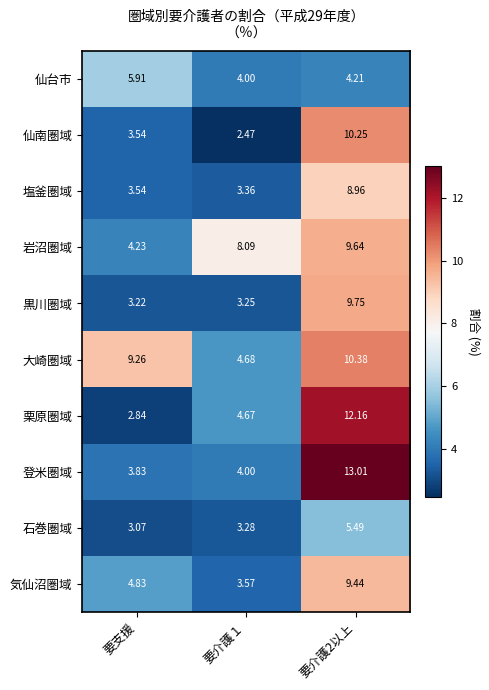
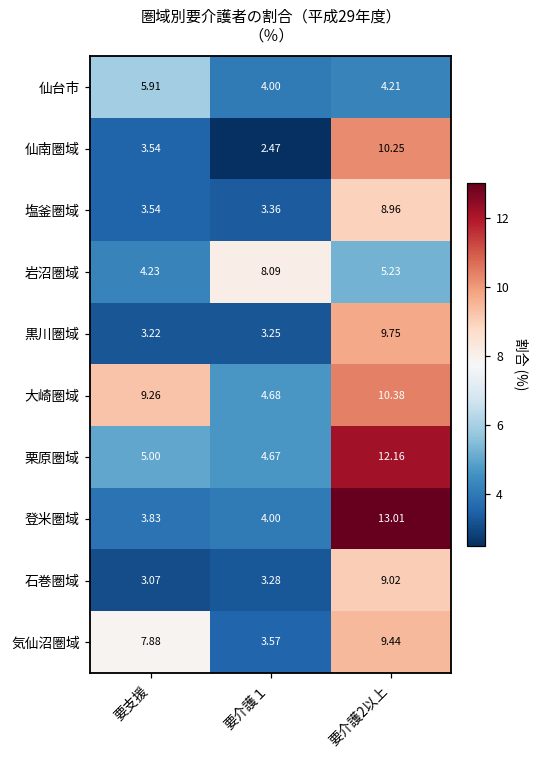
  {
    "仙台市": {
      "要支援": 5.91,
      "要介護１": 4.00,
      "要介護2以上": 4.21
    },
    "仙南圏域": {
      "要支援": 3.54,
      "要介護１": 2.47,
      "要介護2以上": 10.25
    },
    "塩釜圏域": {
      "要支援": 3.54,
      "要介護１": 3.36,
      "要介護2以上": 8.96
    },
    "岩沼圏域": {
      "要支援": 4.23,
      "要介護１": 8.09,
-     "要介護2以上": 9.64
+     "要介護2以上": 5.23
    },
    "黒川圏域": {
      "要支援": 3.22,
      "要介護１": 3.25,
      "要介護2以上": 9.75
    },
    "大崎圏域": {
      "要支援": 9.26,
      "要介護１": 4.68,
      "要介護2以上": 10.38
    },
    "栗原圏域": {
-     "要支援": 2.84,
+     "要支援": 5.00,
      "要介護１": 4.67,
      "要介護2以上": 12.16
    },
    "登米圏域": {
      "要支援": 3.83,
      "要介護１": 4.00,
      "要介護2以上": 13.01
    },
    "石巻圏域": {
      "要支援": 3.07,
      "要介護１": 3.28,
-     "要介護2以上": 5.49
+     "要介護2以上": 9.02
    },
    "気仙沼圏域": {
-     "要支援": 4.83,
+     "要支援": 7.88,
      "要介護１": 3.57,
      "要介護2以上": 9.44
    }
  }
